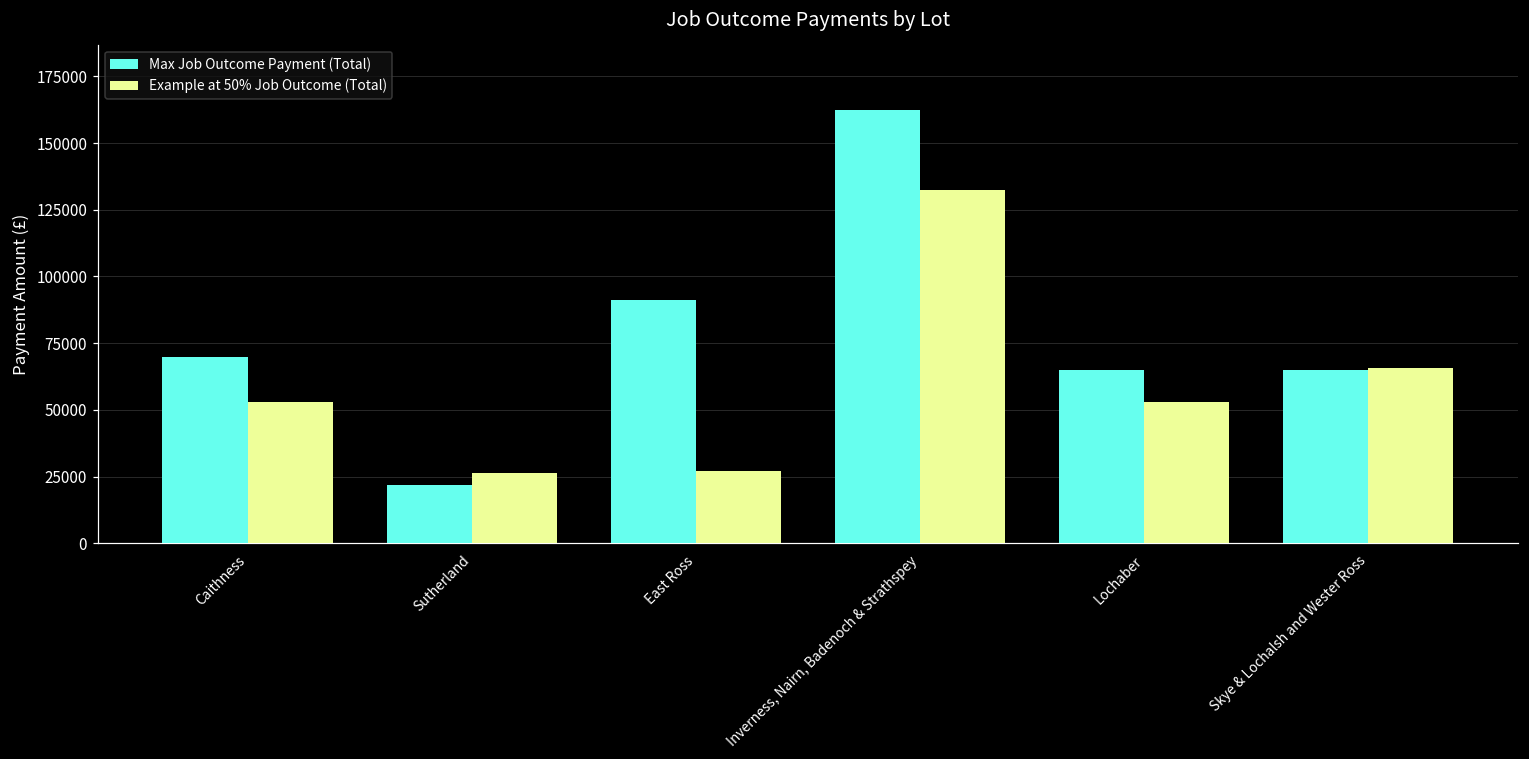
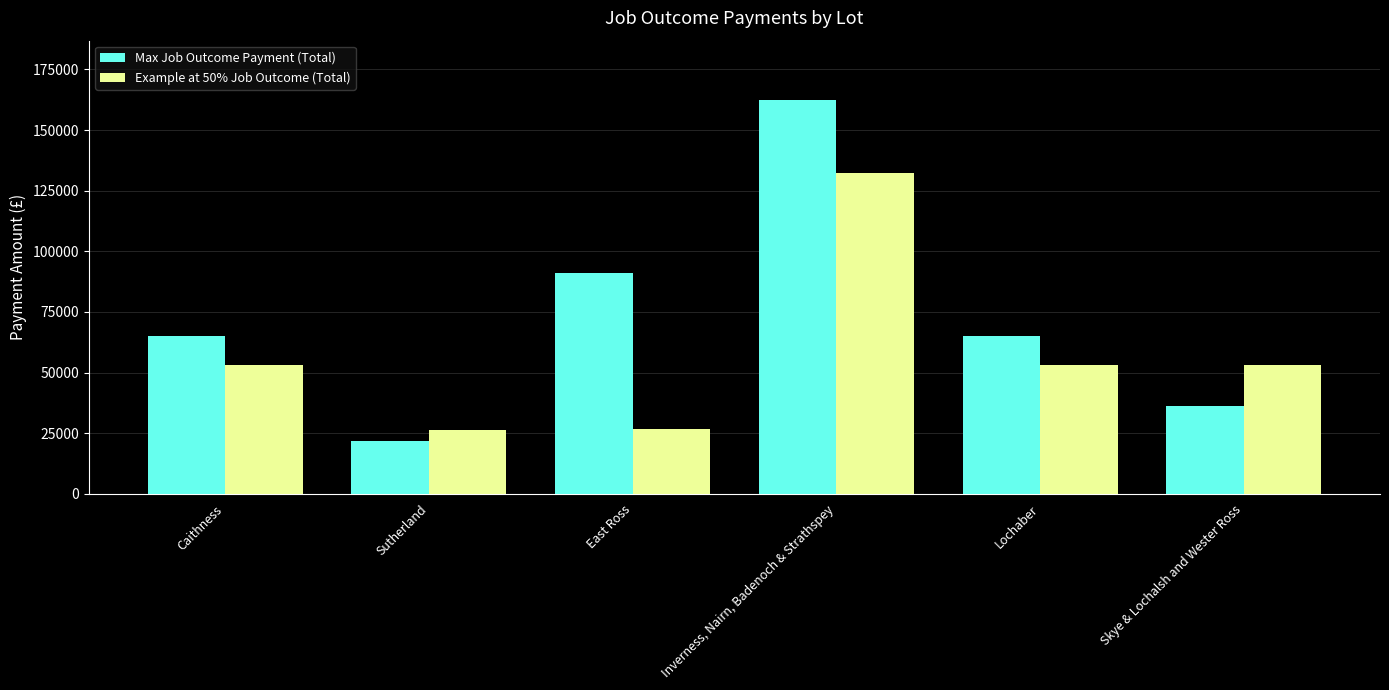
  {
    "Max Job Outcome Payment (Total)": {
-     "Caithness": 70000,
+     "Caithness": 65000,
      "Sutherland": 22000,
      "East Ross": 91000,
      "Inverness, Nairn, Badenoch & Strathspey": 163000,
      "Lochaber": 65000,
-     "Skye & Lochalsh and Wester Ross": 65000
+     "Skye & Lochalsh and Wester Ross": 36000
    },
    "Example at 50% Job Outcome (Total)": {
      "Caithness": 53000,
      "Sutherland": 27000,
      "East Ross": 27000,
      "Inverness, Nairn, Badenoch & Strathspey": 133000,
      "Lochaber": 53000,
-     "Skye & Lochalsh and Wester Ross": 66000
+     "Skye & Lochalsh and Wester Ross": 53000
    }
  }
